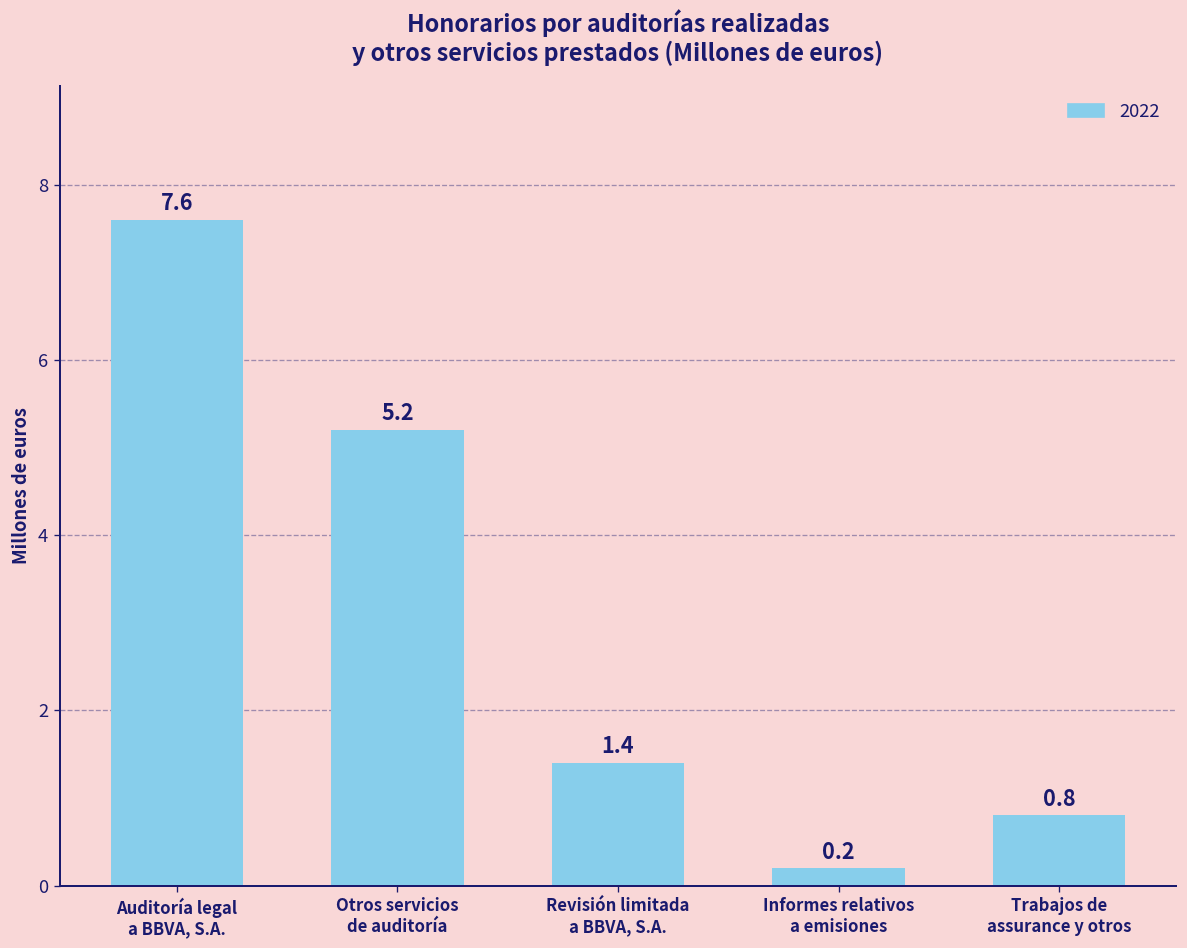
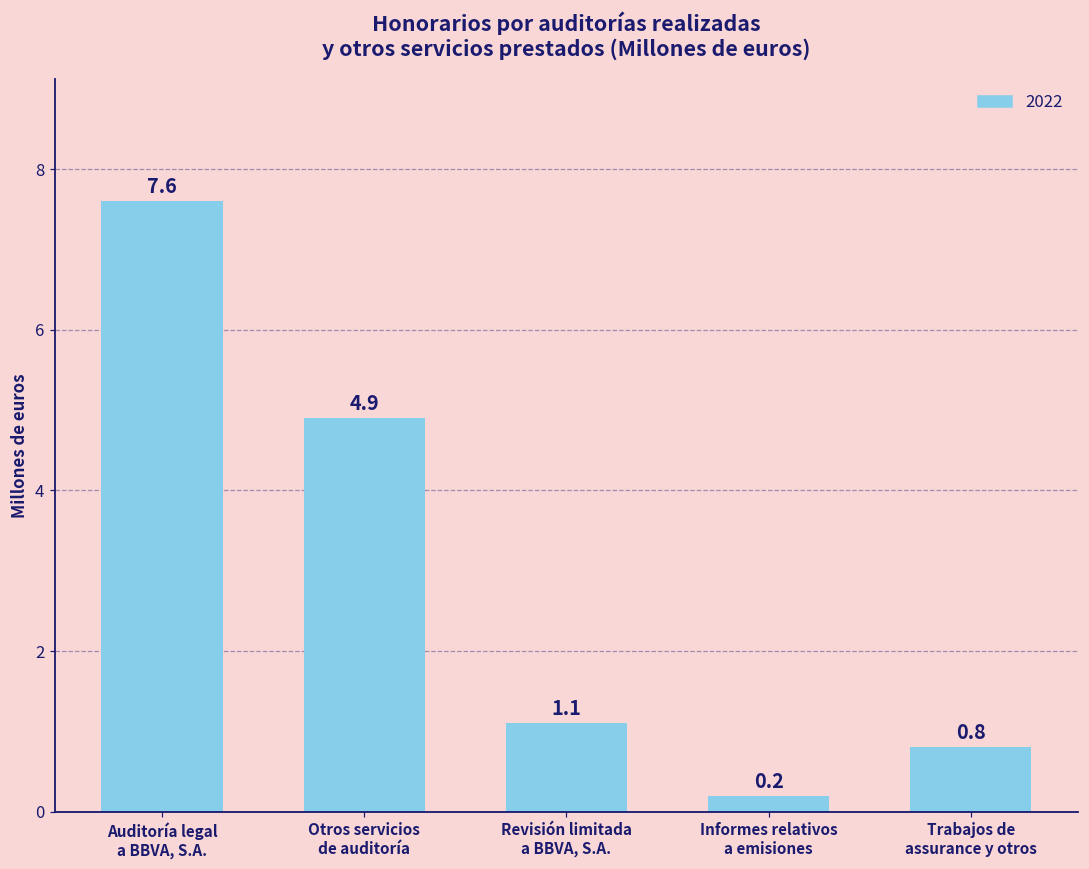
  {
    "Auditoría legal a BBVA, S.A.": 7.6,
-   "Otros servicios de auditoría": 5.2,
-   "Revisión limitada a BBVA, S.A.": 1.4,
+   "Otros servicios de auditoría": 4.9,
+   "Revisión limitada a BBVA, S.A.": 1.1,
    "Informes relativos a emisiones": 0.2,
    "Trabajos de assurance y otros": 0.8
  }
